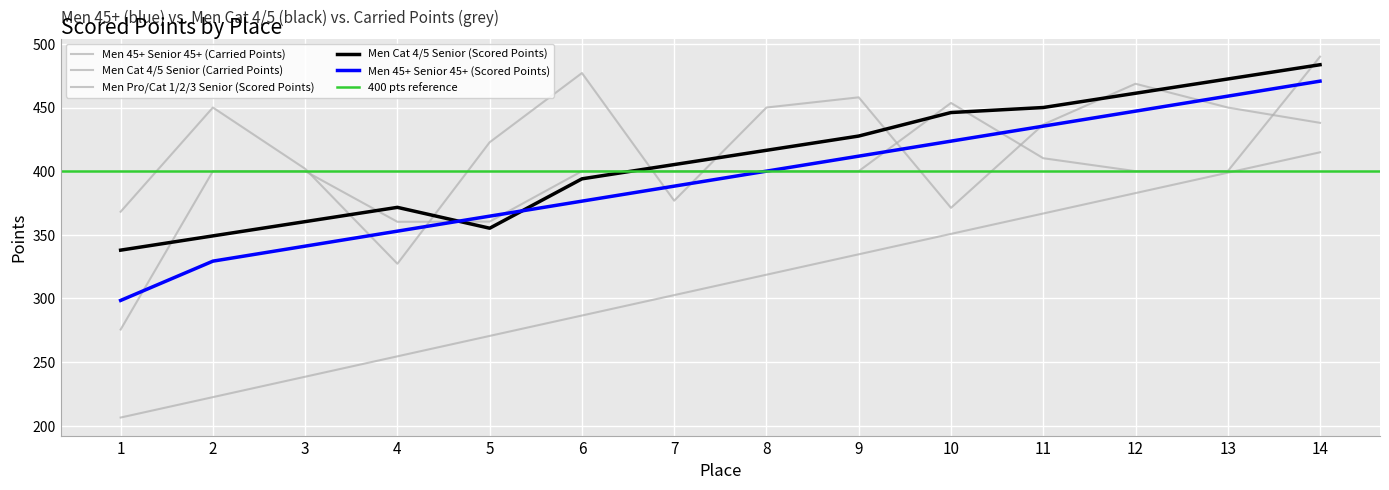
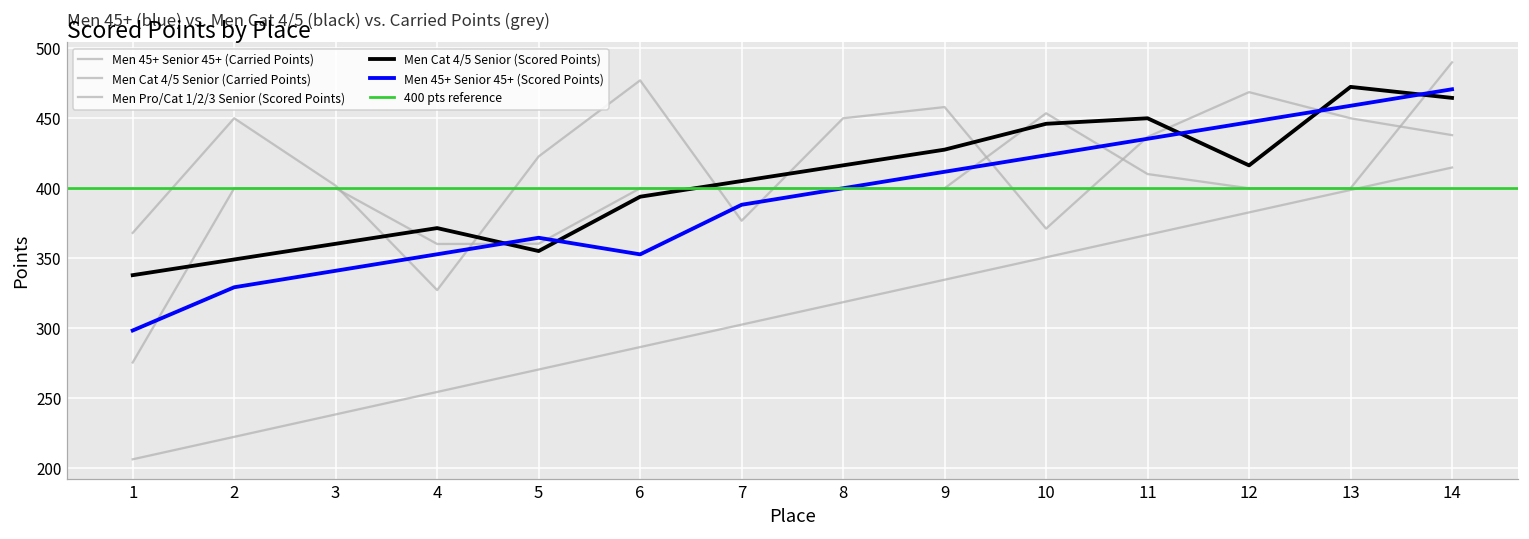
  {
    "Men Cat 4/5 Senior (Scored Points)": {
      "1": 338,
      "2": 349,
      "3": 360,
      "4": 372,
      "5": 355,
      "6": 394,
      "7": 405,
      "8": 416,
      "9": 428,
      "10": 446,
      "11": 450,
-     "12": 461,
+     "12": 416,
      "13": 472,
-     "14": 484
+     "14": 465
    },
    "Men 45+ Senior 45+ (Scored Points)": {
      "1": 298,
      "2": 329,
      "3": 341,
      "4": 353,
      "5": 365,
-     "6": 376,
+     "6": 353,
      "7": 388,
      "9": 412,
      "10": 424,
      "12": 447,
      "13": 459,
      "14": 471
    }
  }
